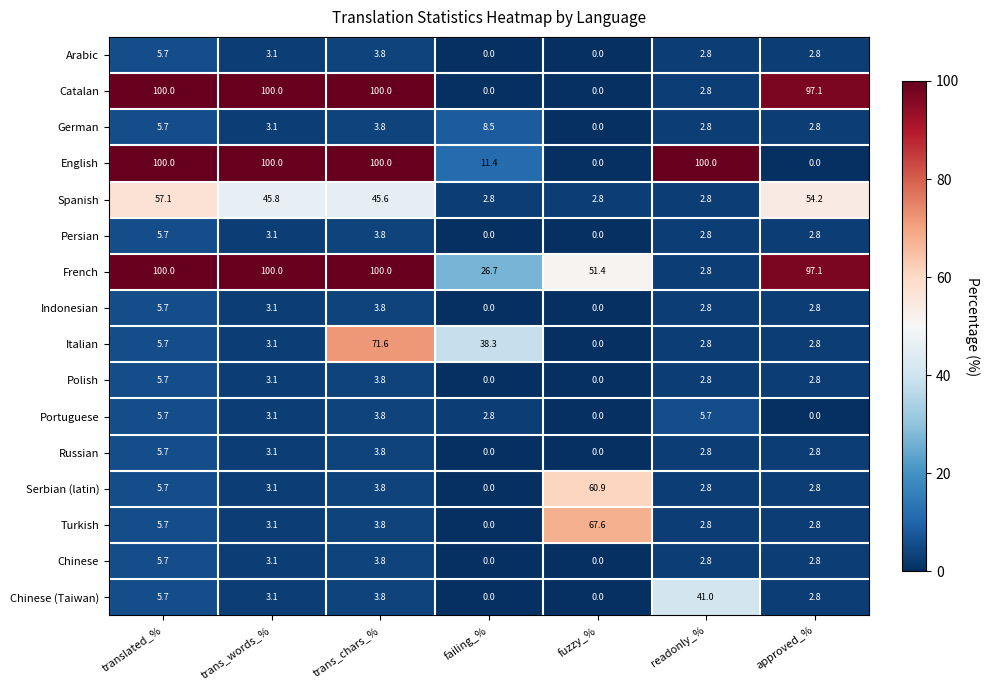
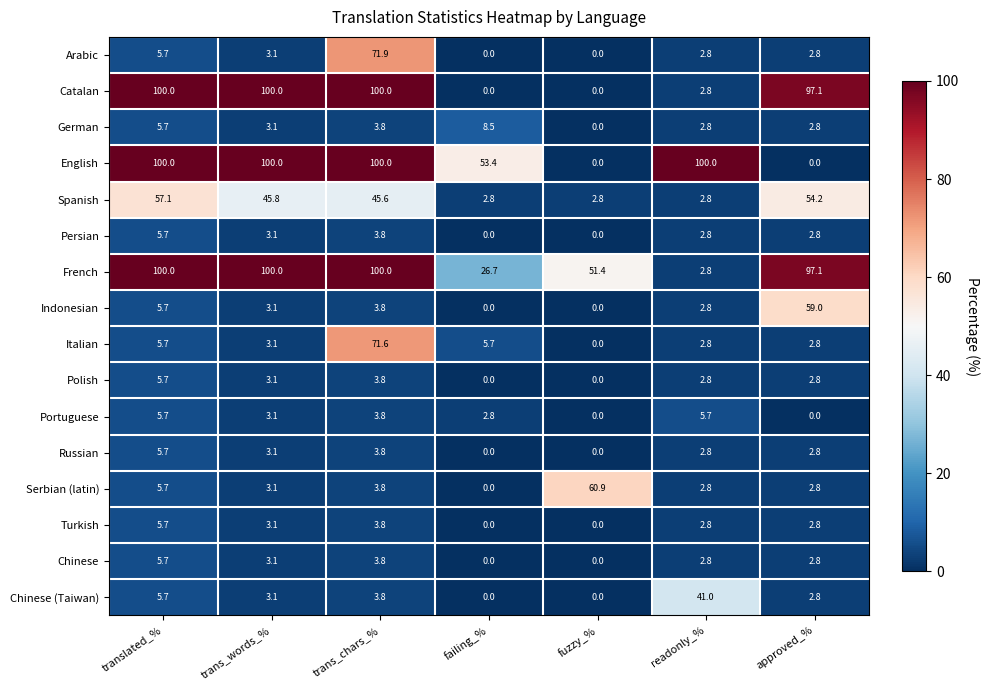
  {
    "Arabic": {
      "translated_%": 5.7,
      "trans_words_%": 3.1,
-     "trans_chars_%": 3.8,
+     "trans_chars_%": 71.9,
      "failing_%": 0.0,
      "fuzzy_%": 0.0,
      "readonly_%": 2.8,
      "approved_%": 2.8
    },
    "Catalan": {
      "translated_%": 100.0,
      "trans_words_%": 100.0,
      "trans_chars_%": 100.0,
      "failing_%": 0.0,
      "fuzzy_%": 0.0,
      "readonly_%": 2.8,
      "approved_%": 97.1
    },
    "German": {
      "translated_%": 5.7,
      "trans_words_%": 3.1,
      "trans_chars_%": 3.8,
      "failing_%": 8.5,
      "fuzzy_%": 0.0,
      "readonly_%": 2.8,
      "approved_%": 2.8
    },
    "English": {
      "translated_%": 100.0,
      "trans_words_%": 100.0,
      "trans_chars_%": 100.0,
-     "failing_%": 11.4,
+     "failing_%": 53.4,
      "fuzzy_%": 0.0,
      "readonly_%": 100.0,
      "approved_%": 0.0
    },
    "Spanish": {
      "translated_%": 57.1,
      "trans_words_%": 45.8,
      "trans_chars_%": 45.6,
      "failing_%": 2.8,
      "fuzzy_%": 2.8,
      "readonly_%": 2.8,
      "approved_%": 54.2
    },
    "Persian": {
      "translated_%": 5.7,
      "trans_words_%": 3.1,
      "trans_chars_%": 3.8,
      "failing_%": 0.0,
      "fuzzy_%": 0.0,
      "readonly_%": 2.8,
      "approved_%": 2.8
    },
    "French": {
      "translated_%": 100.0,
      "trans_words_%": 100.0,
      "trans_chars_%": 100.0,
      "failing_%": 26.7,
      "fuzzy_%": 51.4,
      "readonly_%": 2.8,
      "approved_%": 97.1
    },
    "Indonesian": {
      "translated_%": 5.7,
      "trans_words_%": 3.1,
      "trans_chars_%": 3.8,
      "failing_%": 0.0,
      "fuzzy_%": 0.0,
      "readonly_%": 2.8,
-     "approved_%": 2.8
+     "approved_%": 59.0
    },
    "Italian": {
      "translated_%": 5.7,
      "trans_words_%": 3.1,
      "trans_chars_%": 71.6,
-     "failing_%": 38.3,
+     "failing_%": 5.7,
      "fuzzy_%": 0.0,
      "readonly_%": 2.8,
      "approved_%": 2.8
    },
    "Polish": {
      "translated_%": 5.7,
      "trans_words_%": 3.1,
      "trans_chars_%": 3.8,
      "failing_%": 0.0,
      "fuzzy_%": 0.0,
      "readonly_%": 2.8,
      "approved_%": 2.8
    },
    "Portuguese": {
      "translated_%": 5.7,
      "trans_words_%": 3.1,
      "trans_chars_%": 3.8,
      "failing_%": 2.8,
      "fuzzy_%": 0.0,
      "readonly_%": 5.7,
      "approved_%": 0.0
    },
    "Russian": {
      "translated_%": 5.7,
      "trans_words_%": 3.1,
      "trans_chars_%": 3.8,
      "failing_%": 0.0,
      "fuzzy_%": 0.0,
      "readonly_%": 2.8,
      "approved_%": 2.8
    },
    "Serbian (latin)": {
      "translated_%": 5.7,
      "trans_words_%": 3.1,
      "trans_chars_%": 3.8,
      "failing_%": 0.0,
      "fuzzy_%": 60.9,
      "readonly_%": 2.8,
      "approved_%": 2.8
    },
    "Turkish": {
      "translated_%": 5.7,
      "trans_words_%": 3.1,
      "trans_chars_%": 3.8,
      "failing_%": 0.0,
-     "fuzzy_%": 67.6,
+     "fuzzy_%": 0.0,
      "readonly_%": 2.8,
      "approved_%": 2.8
    },
    "Chinese": {
      "translated_%": 5.7,
      "trans_words_%": 3.1,
      "trans_chars_%": 3.8,
      "failing_%": 0.0,
      "fuzzy_%": 0.0,
      "readonly_%": 2.8,
      "approved_%": 2.8
    },
    "Chinese (Taiwan)": {
      "translated_%": 5.7,
      "trans_words_%": 3.1,
      "trans_chars_%": 3.8,
      "failing_%": 0.0,
      "fuzzy_%": 0.0,
      "readonly_%": 41.0,
      "approved_%": 2.8
    }
  }
